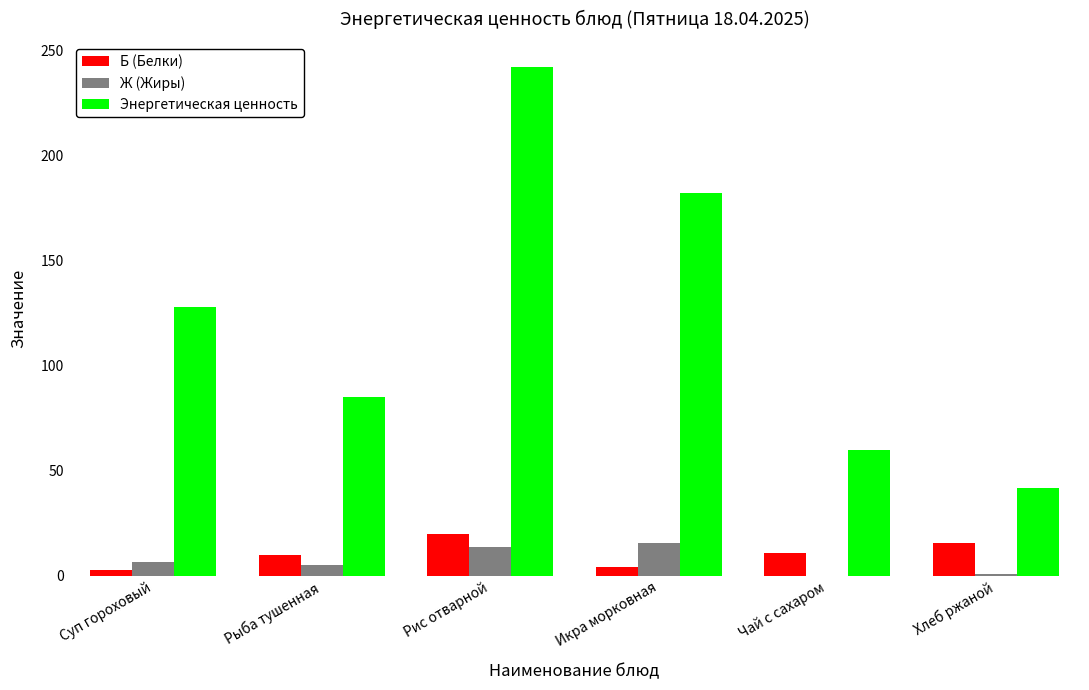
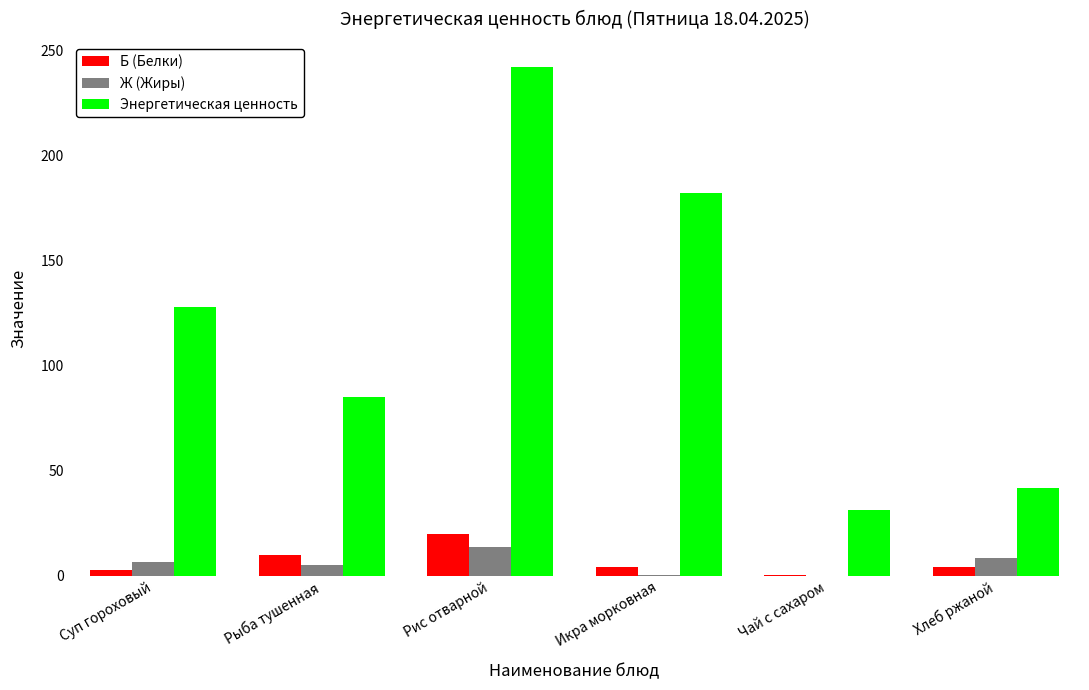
  {
    "Б (Белки)": {
      "Суп гороховый": 3,
      "Рыба тушенная": 10,
      "Рис отварной": 20,
      "Икра морковная": 4,
-     "Чай с сахаром": 11,
-     "Хлеб ржаной": 15
+     "Чай с сахаром": 0,
+     "Хлеб ржаной": 4
    },
    "Ж (Жиры)": {
      "Суп гороховый": 6,
      "Рыба тушенная": 5,
      "Рис отварной": 14,
-     "Икра морковная": 15,
+     "Икра морковная": 0,
      "Чай с сахаром": 0,
-     "Хлеб ржаной": 1
+     "Хлеб ржаной": 9
    },
    "Энергетическая ценность": {
      "Суп гороховый": 128,
      "Рыба тушенная": 85,
      "Рис отварной": 242,
      "Икра морковная": 182,
-     "Чай с сахаром": 60,
+     "Чай с сахаром": 31,
      "Хлеб ржаной": 42
    }
  }
